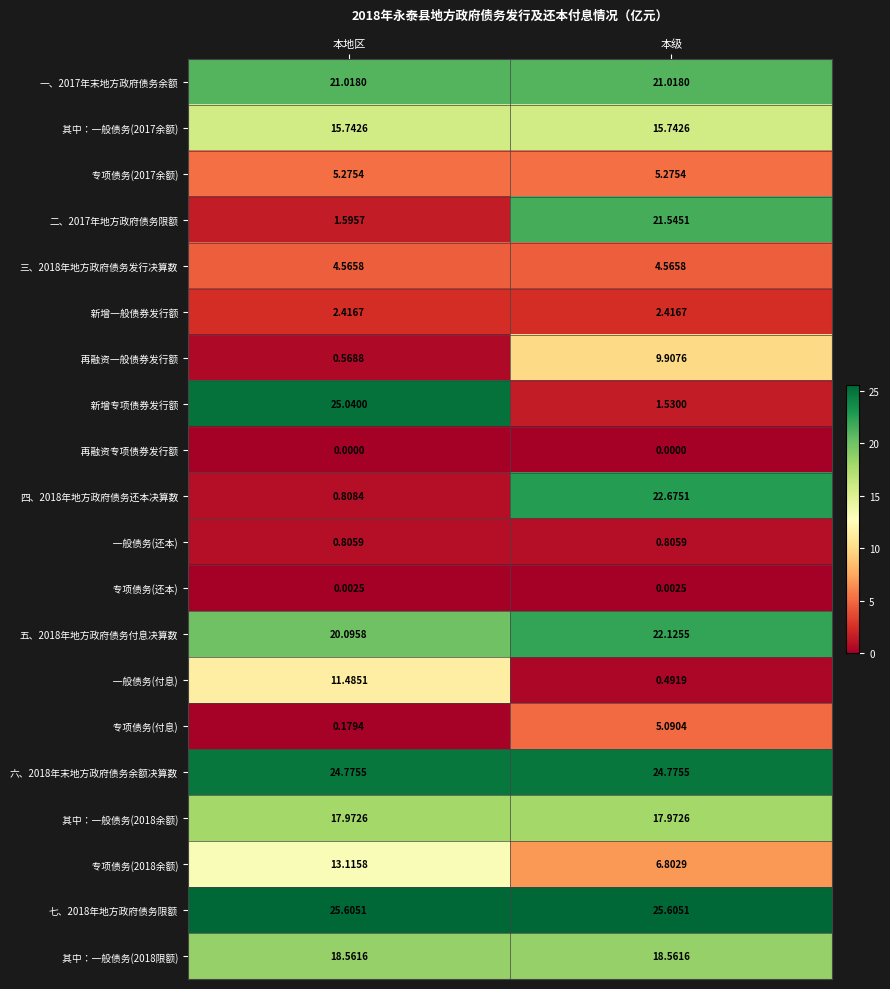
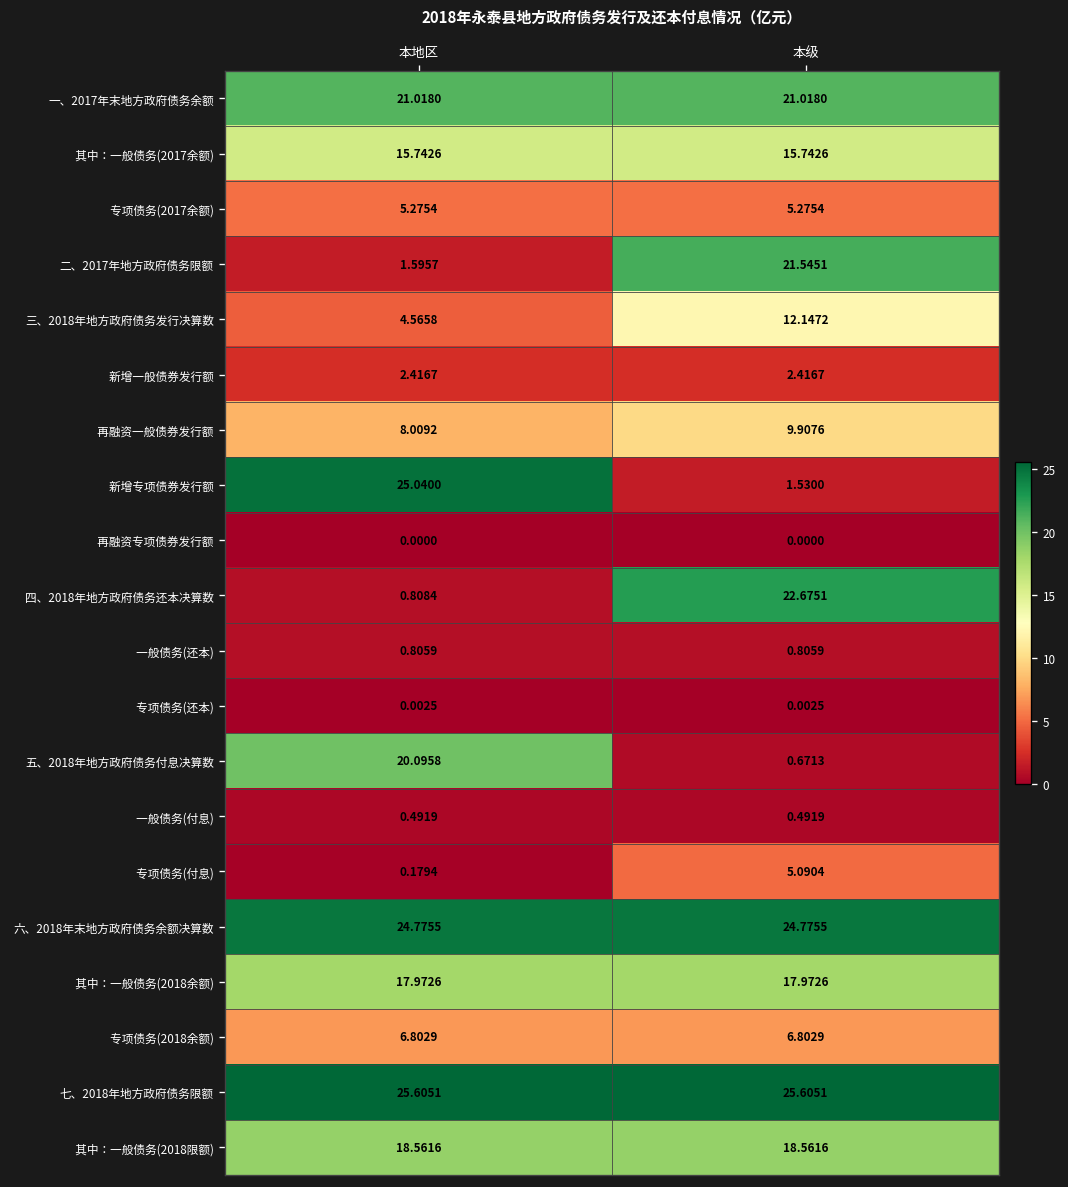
  {
    "一、2017年末地方政府债务余额": {
      "本地区": 21.0180,
      "本级": 21.0180
    },
    "其中：一般债务(2017余额)": {
      "本地区": 15.7426,
      "本级": 15.7426
    },
    "专项债务(2017余额)": {
      "本地区": 5.2754,
      "本级": 5.2754
    },
    "二、2017年地方政府债务限额": {
      "本地区": 1.5957,
      "本级": 21.5451
    },
    "三、2018年地方政府债务发行决算数": {
      "本地区": 4.5658,
-     "本级": 4.5658
+     "本级": 12.1472
    },
    "新增一般债券发行额": {
      "本地区": 2.4167,
      "本级": 2.4167
    },
    "再融资一般债券发行额": {
-     "本地区": 0.5688,
+     "本地区": 8.0092,
      "本级": 9.9076
    },
    "新增专项债券发行额": {
      "本地区": 25.0400,
      "本级": 1.5300
    },
    "再融资专项债券发行额": {
      "本地区": 0.0000,
      "本级": 0.0000
    },
    "四、2018年地方政府债务还本决算数": {
      "本地区": 0.8084,
      "本级": 22.6751
    },
    "一般债务(还本)": {
      "本地区": 0.8059,
      "本级": 0.8059
    },
    "专项债务(还本)": {
      "本地区": 0.0025,
      "本级": 0.0025
    },
    "五、2018年地方政府债务付息决算数": {
      "本地区": 20.0958,
-     "本级": 22.1255
+     "本级": 0.6713
    },
    "一般债务(付息)": {
-     "本地区": 11.4851,
+     "本地区": 0.4919,
      "本级": 0.4919
    },
    "专项债务(付息)": {
      "本地区": 0.1794,
      "本级": 5.0904
    },
    "六、2018年末地方政府债务余额决算数": {
      "本地区": 24.7755,
      "本级": 24.7755
    },
    "其中：一般债务(2018余额)": {
      "本地区": 17.9726,
      "本级": 17.9726
    },
    "专项债务(2018余额)": {
-     "本地区": 13.1158,
+     "本地区": 6.8029,
      "本级": 6.8029
    },
    "七、2018年地方政府债务限额": {
      "本地区": 25.6051,
      "本级": 25.6051
    },
    "其中：一般债务(2018限额)": {
      "本地区": 18.5616,
      "本级": 18.5616
    }
  }
